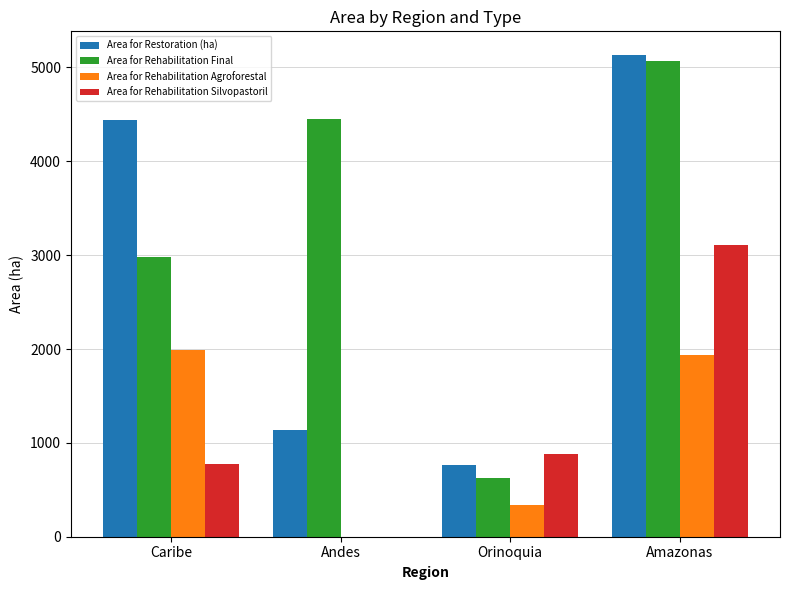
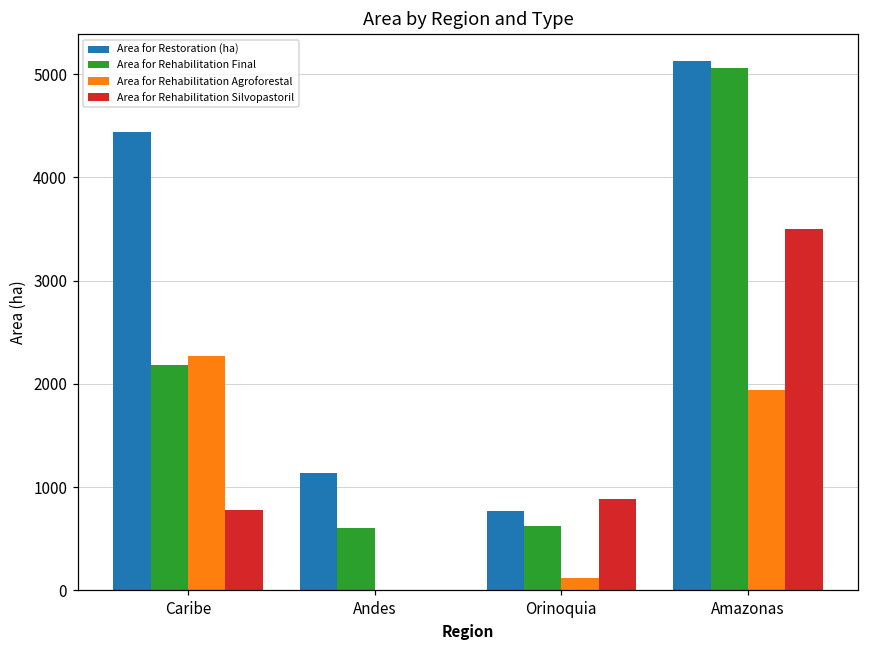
  {
    "Area for Restoration (ha)": {
      "Caribe": 4400,
      "Andes": 1100,
      "Orinoquia": 800,
      "Amazonas": 5100
    },
    "Area for Rehabilitation Final": {
-     "Caribe": 3000,
-     "Andes": 4400,
+     "Caribe": 2200,
+     "Andes": 600,
      "Orinoquia": 600,
      "Amazonas": 5100
    },
    "Area for Rehabilitation Agroforestal": {
-     "Caribe": 2000,
+     "Caribe": 2300,
      "Andes": 0,
-     "Orinoquia": 300,
+     "Orinoquia": 100,
      "Amazonas": 1900
    },
    "Area for Rehabilitation Silvopastoril": {
      "Caribe": 800,
      "Andes": 0,
      "Orinoquia": 900,
-     "Amazonas": 3100
+     "Amazonas": 3500
    }
  }
